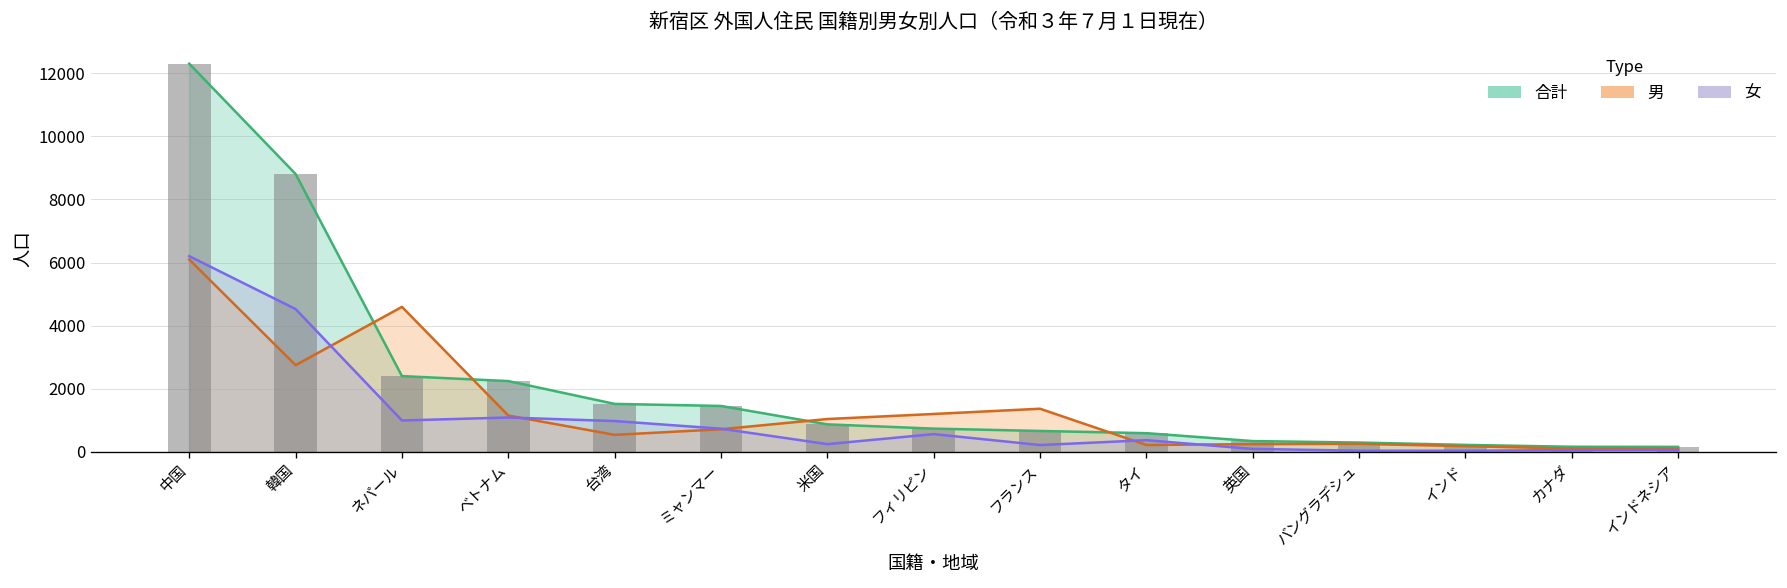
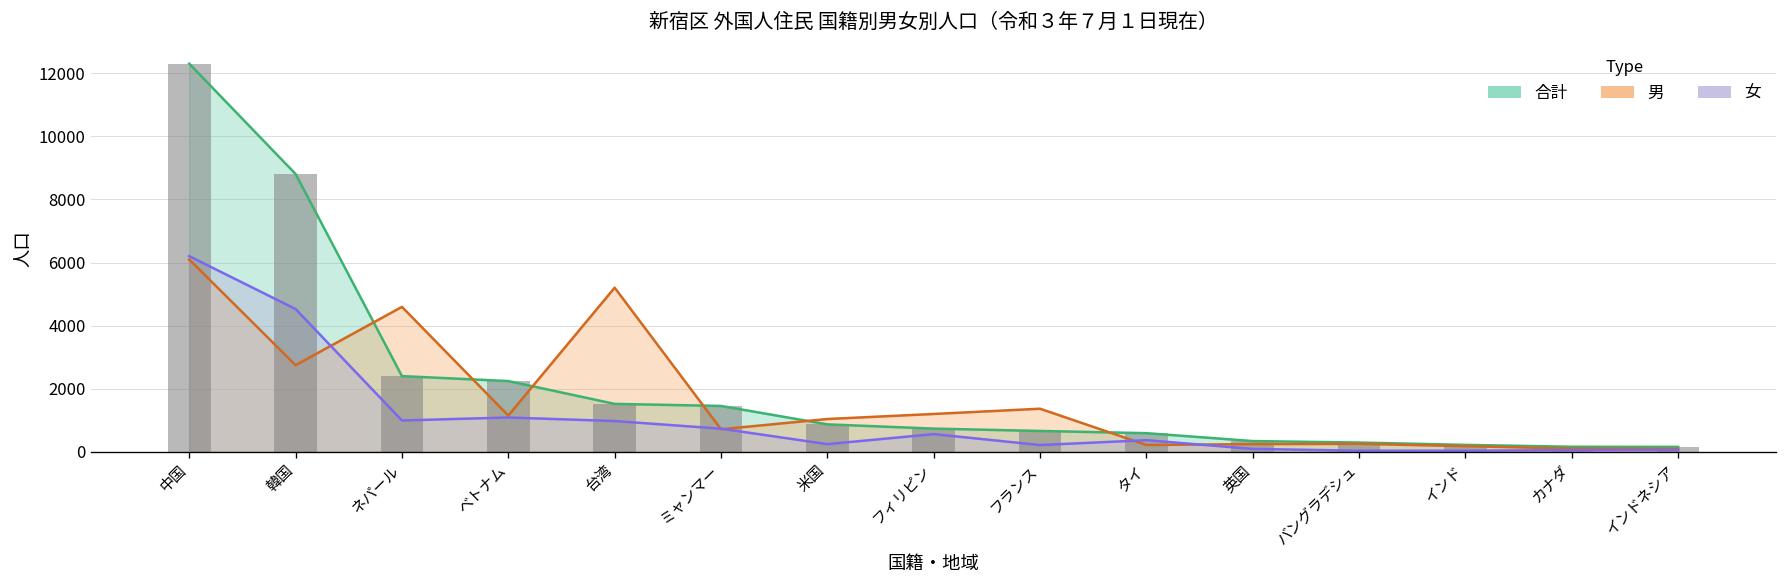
  {
    "男": {
      "中国": 6100,
      "韓国": 2800,
      "ネパール": 4600,
-     "台湾": 500,
+     "台湾": 5200,
      "米国": 1000,
      "フィリピン": 1200,
      "フランス": 1400,
      "タイ": 200
    }
  }
